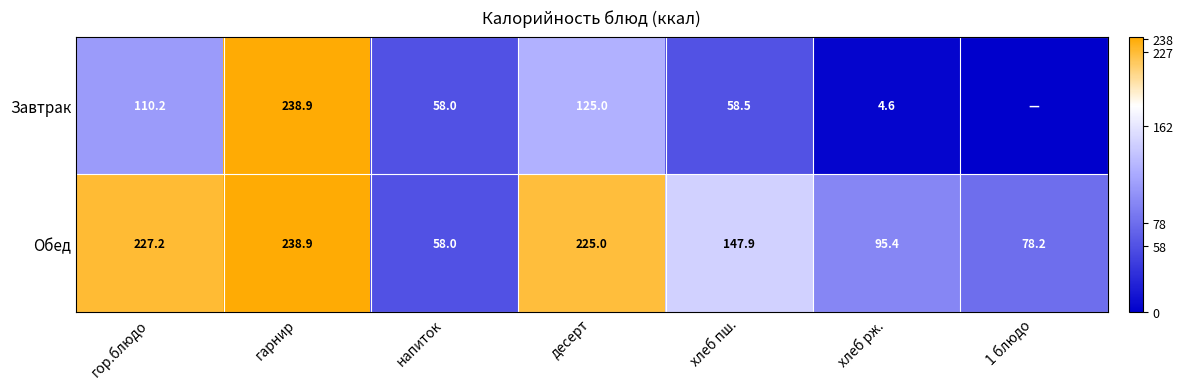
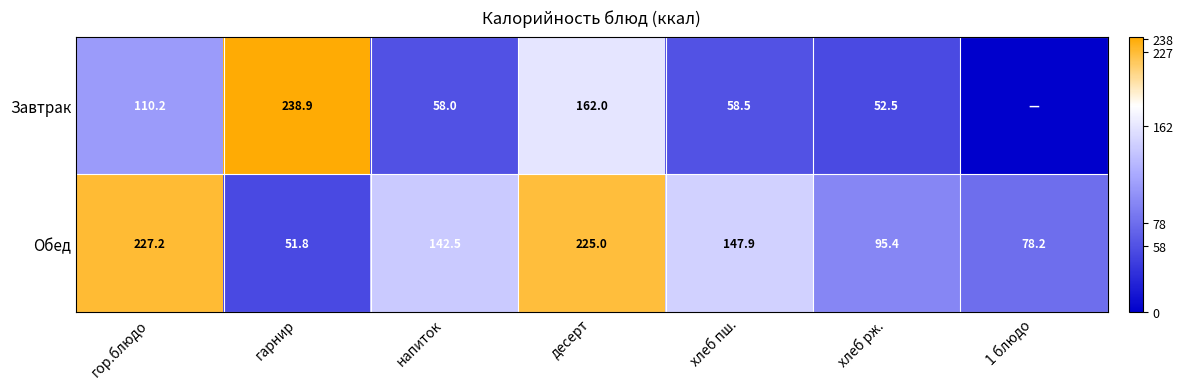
  {
    "Завтрак": {
      "гор.блюдо": 110.2,
      "гарнир": 238.9,
      "напиток": 58.0,
-     "десерт": 125.0,
+     "десерт": 162.0,
      "хлеб пш.": 58.5,
-     "хлеб рж.": 4.6
+     "хлеб рж.": 52.5
    },
    "Обед": {
      "гор.блюдо": 227.2,
-     "гарнир": 238.9,
-     "напиток": 58.0,
+     "гарнир": 51.8,
+     "напиток": 142.5,
      "десерт": 225.0,
      "хлеб пш.": 147.9,
      "хлеб рж.": 95.4,
      "1 блюдо": 78.2
    }
  }
